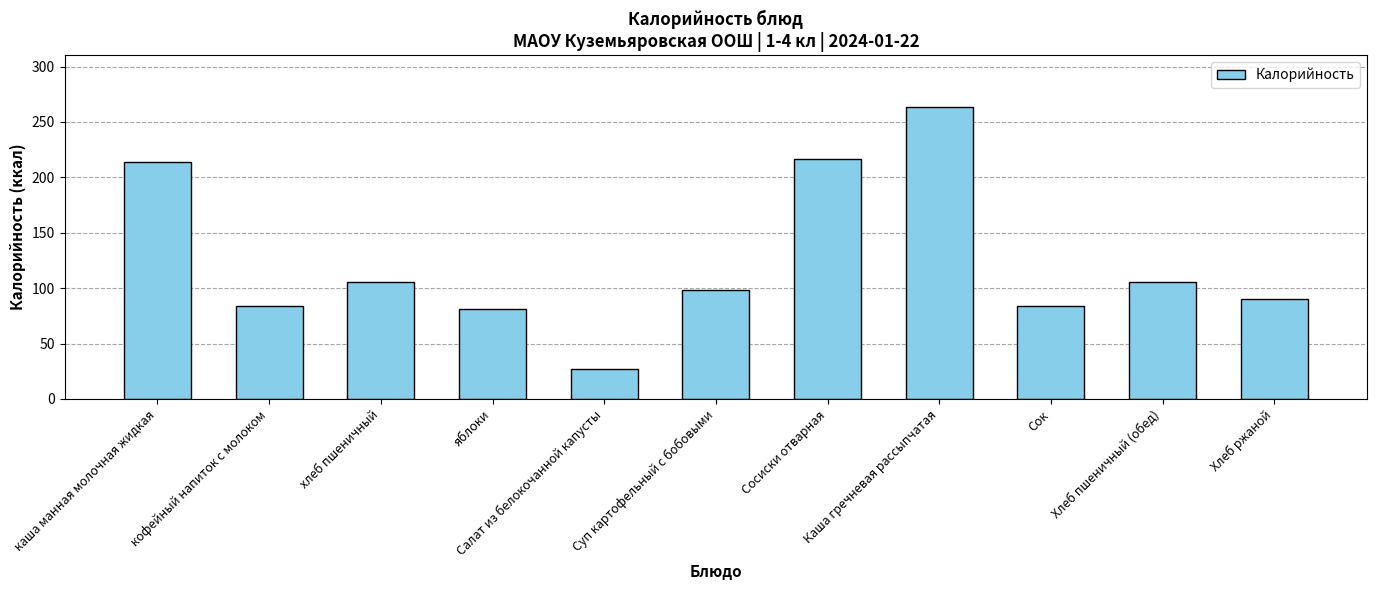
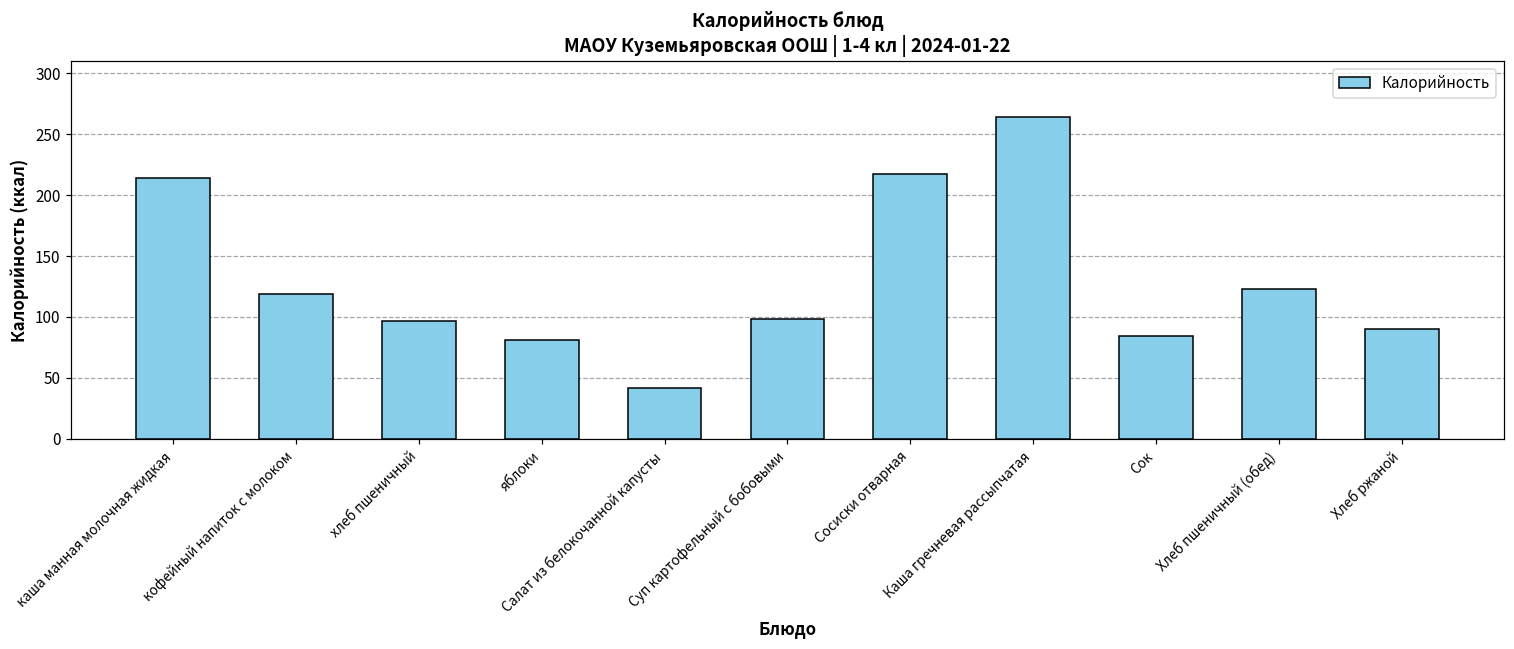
  {
    "каша манная молочная жидкая": 214,
-   "кофейный напиток с молоком": 84,
-   "хлеб пшеничный": 106,
+   "кофейный напиток с молоком": 119,
+   "хлеб пшеничный": 97,
    "яблоки": 81,
-   "Салат из белокочанной капусты": 27,
+   "Салат из белокочанной капусты": 42,
    "Суп картофельный с бобовыми": 98,
    "Сосиски отварная": 217,
    "Каша гречневая рассыпчатая": 264,
    "Сок": 84,
-   "Хлеб пшеничный (обед)": 106,
+   "Хлеб пшеничный (обед)": 123,
    "Хлеб ржаной": 90
  }
